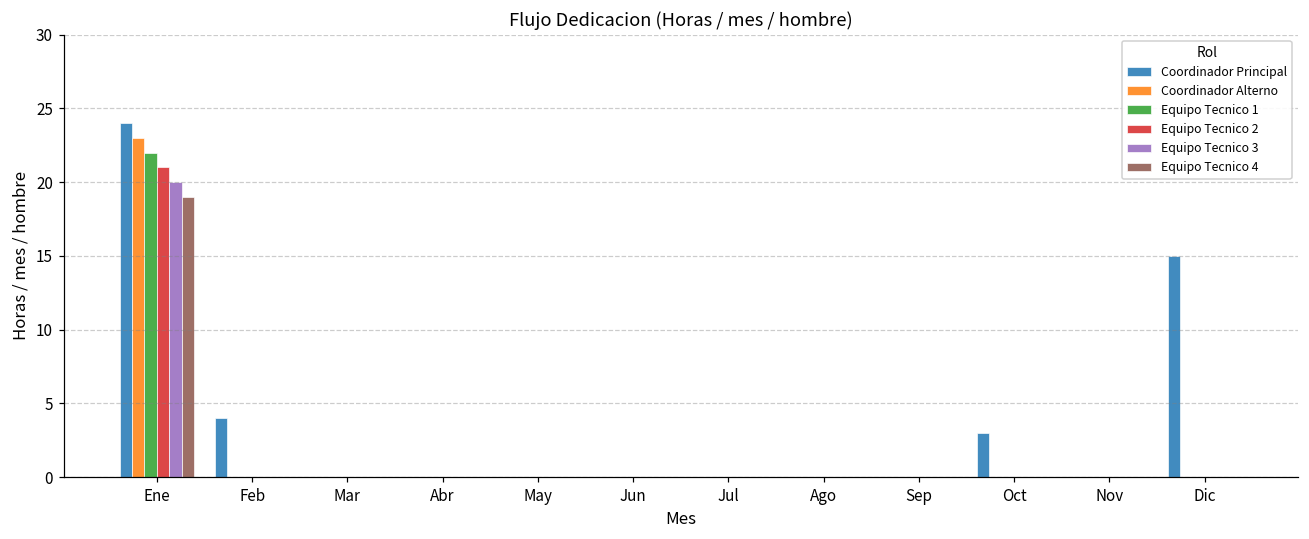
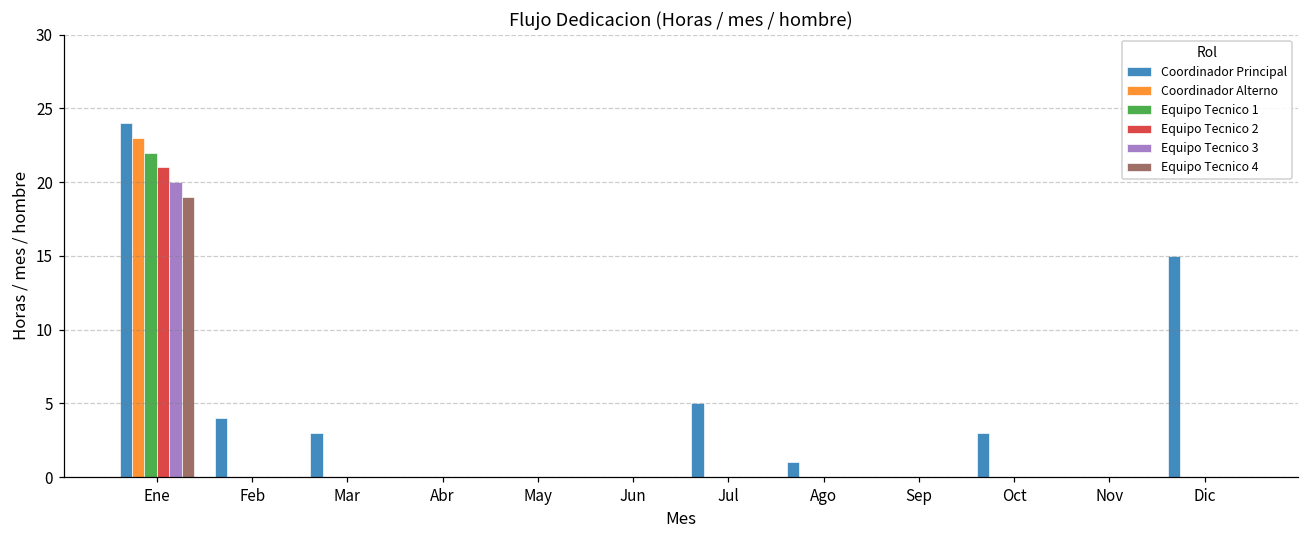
  {
    "Coordinador Principal": {
      "Ene": 24,
      "Feb": 4,
-     "Mar": 0,
+     "Mar": 3,
      "Abr": 0,
      "May": 0,
      "Jun": 0,
-     "Jul": 0,
-     "Ago": 0,
+     "Jul": 5,
+     "Ago": 1,
      "Sep": 0,
      "Oct": 3,
      "Nov": 0,
      "Dic": 15
    },
    "Coordinador Alterno": {
      "Ene": 23,
      "Feb": 0,
      "Mar": 0,
      "Abr": 0,
      "May": 0,
      "Jun": 0,
      "Jul": 0,
      "Ago": 0,
      "Sep": 0,
      "Oct": 0,
      "Nov": 0,
      "Dic": 0
    },
    "Equipo Tecnico 1": {
      "Ene": 22,
      "Feb": 0,
      "Mar": 0,
      "Abr": 0,
      "May": 0,
      "Jun": 0,
      "Jul": 0,
      "Ago": 0,
      "Sep": 0,
      "Oct": 0,
      "Nov": 0,
      "Dic": 0
    },
    "Equipo Tecnico 2": {
      "Ene": 21,
      "Feb": 0,
      "Mar": 0,
      "Abr": 0,
      "May": 0,
      "Jun": 0,
      "Jul": 0,
      "Ago": 0,
      "Sep": 0,
      "Oct": 0,
      "Nov": 0,
      "Dic": 0
    },
    "Equipo Tecnico 3": {
      "Ene": 20,
      "Feb": 0,
      "Mar": 0,
      "Abr": 0,
      "May": 0,
      "Jun": 0,
      "Jul": 0,
      "Ago": 0,
      "Sep": 0,
      "Oct": 0,
      "Nov": 0,
      "Dic": 0
    },
    "Equipo Tecnico 4": {
      "Ene": 19,
      "Feb": 0,
      "Mar": 0,
      "Abr": 0,
      "May": 0,
      "Jun": 0,
      "Jul": 0,
      "Ago": 0,
      "Sep": 0,
      "Oct": 0,
      "Nov": 0,
      "Dic": 0
    }
  }
